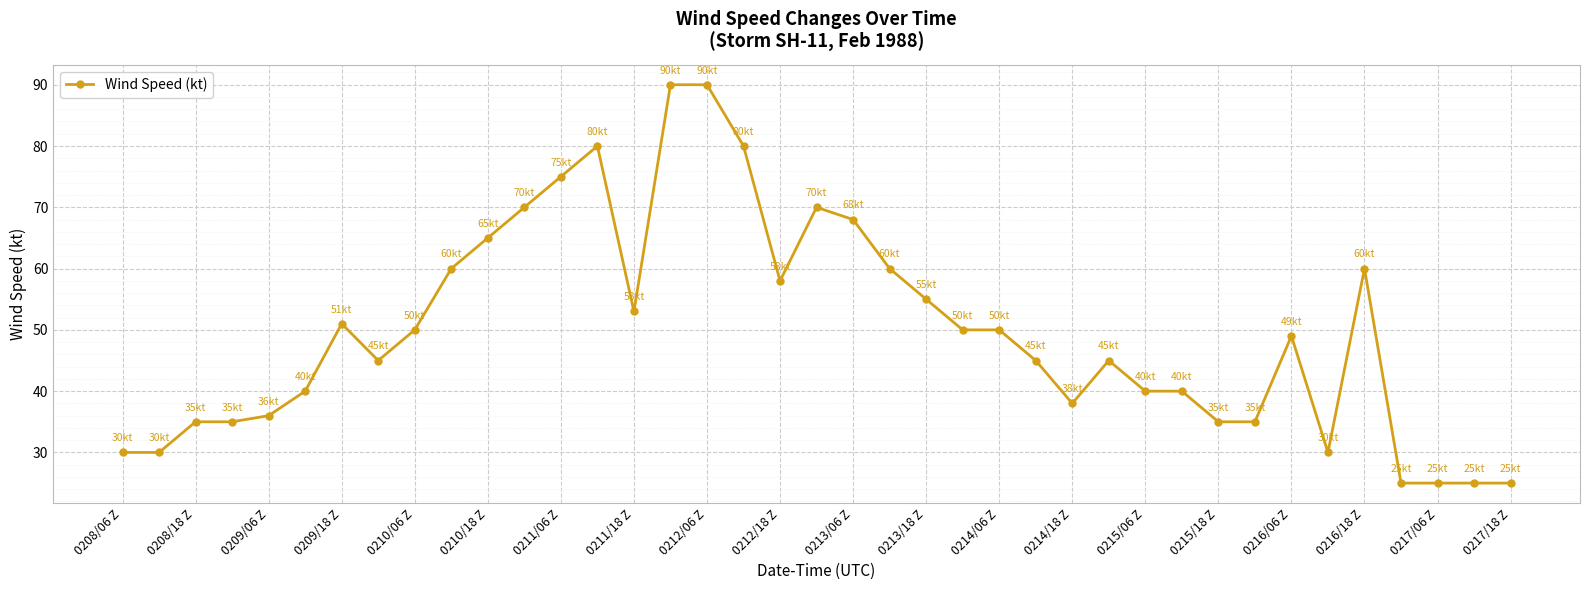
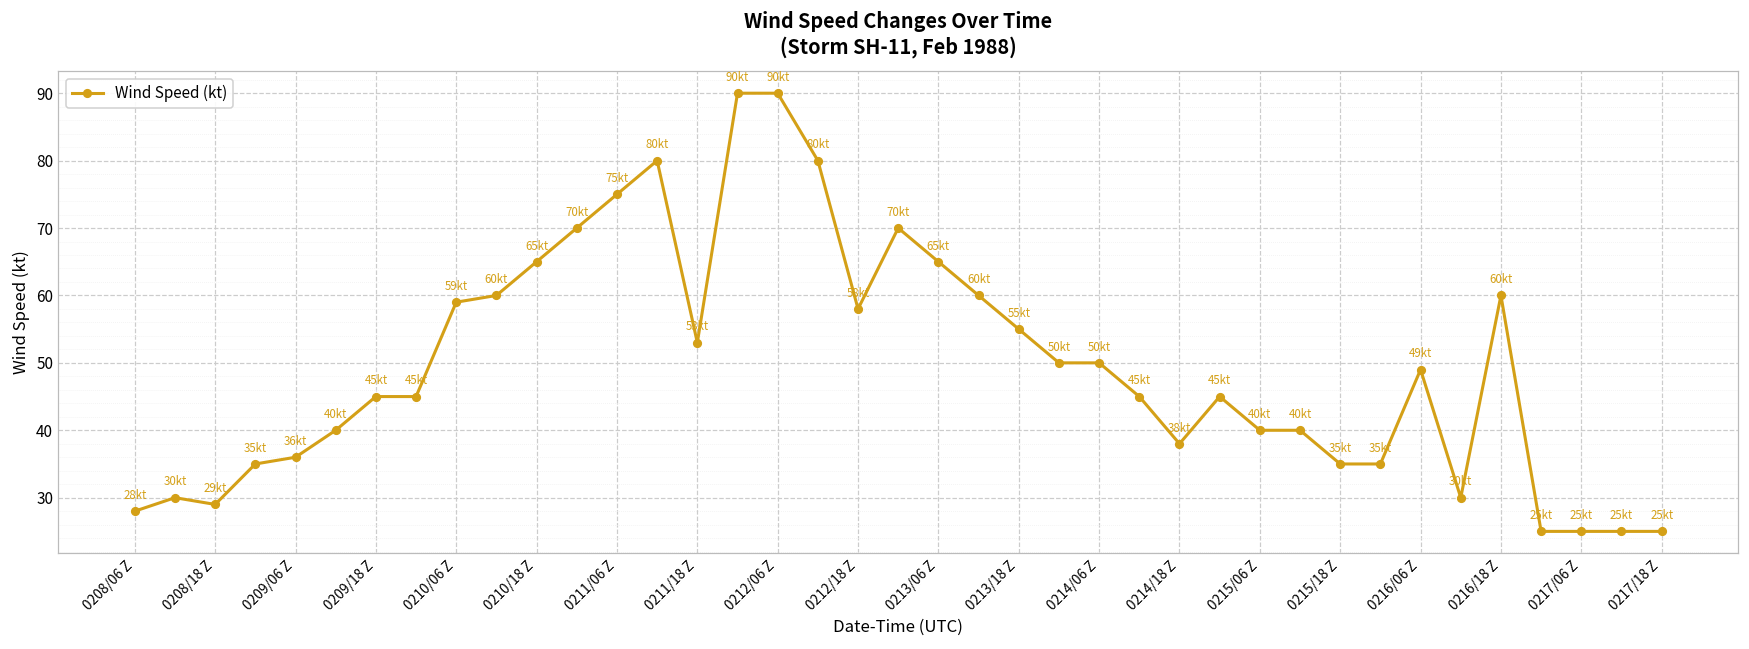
  {
-   "0208/06 Z": 30,
-   "0208/18 Z": 35,
+   "0208/06 Z": 28,
+   "0208/18 Z": 29,
    "0209/06 Z": 36,
-   "0209/18 Z": 51,
-   "0210/06 Z": 50,
+   "0209/18 Z": 45,
+   "0210/06 Z": 59,
    "0210/18 Z": 65,
    "0211/06 Z": 75,
    "0211/18 Z": 53,
    "0212/06 Z": 90,
    "0212/18 Z": 58,
-   "0213/06 Z": 68,
+   "0213/06 Z": 65,
    "0213/18 Z": 55,
    "0214/06 Z": 50,
    "0214/18 Z": 38,
    "0215/06 Z": 40,
    "0215/18 Z": 35,
    "0216/06 Z": 49,
    "0216/18 Z": 60,
    "0217/06 Z": 25,
    "0217/18 Z": 25
  }
